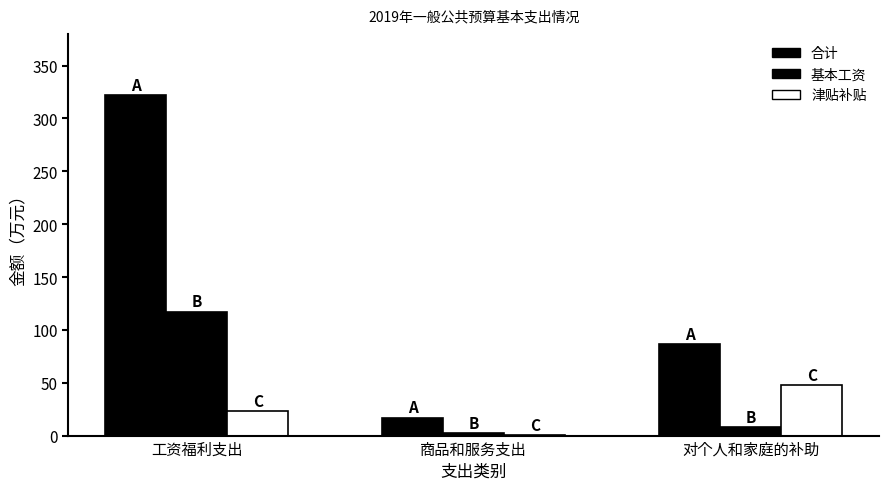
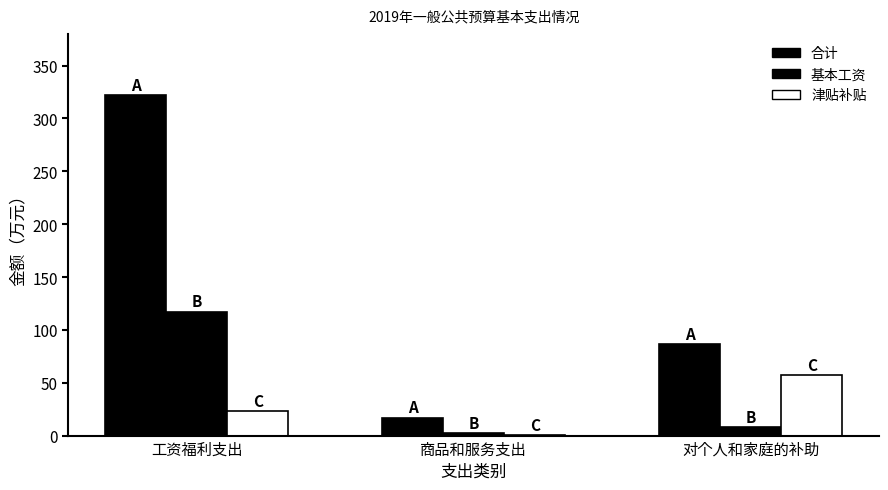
  {
    "津贴补贴": {
      "工资福利支出": 23,
-     "对个人和家庭的补助": 48
+     "对个人和家庭的补助": 57
    }
  }
